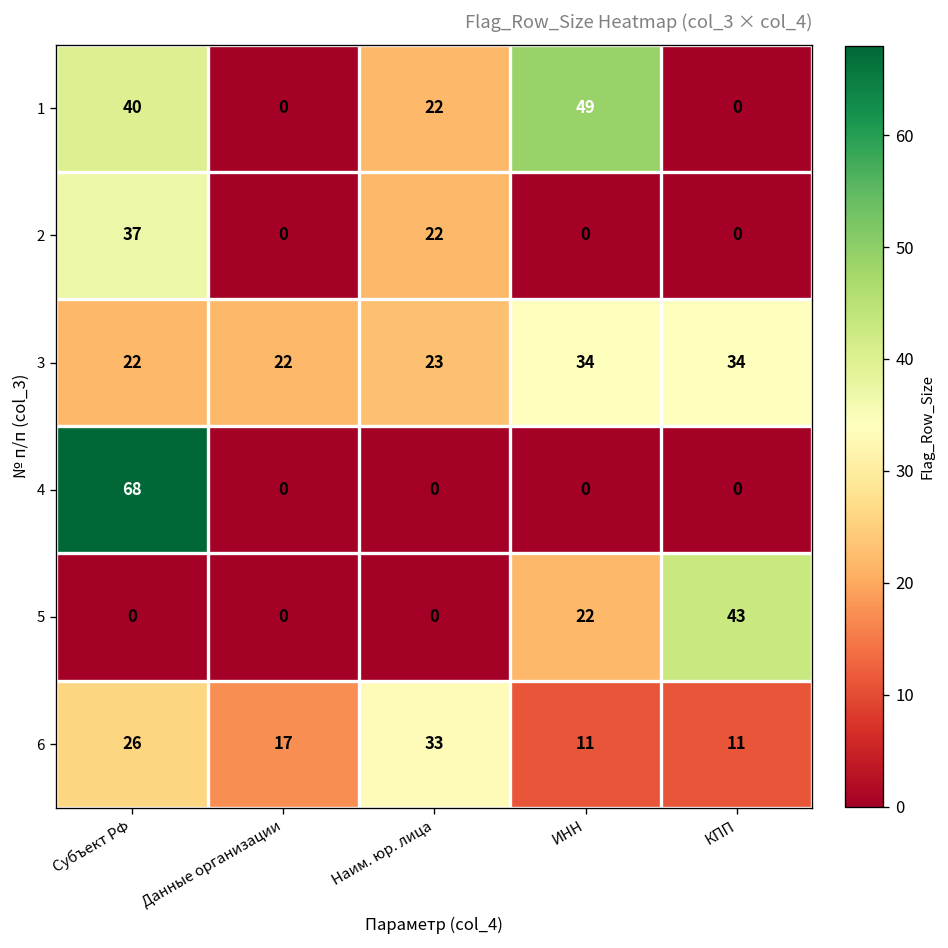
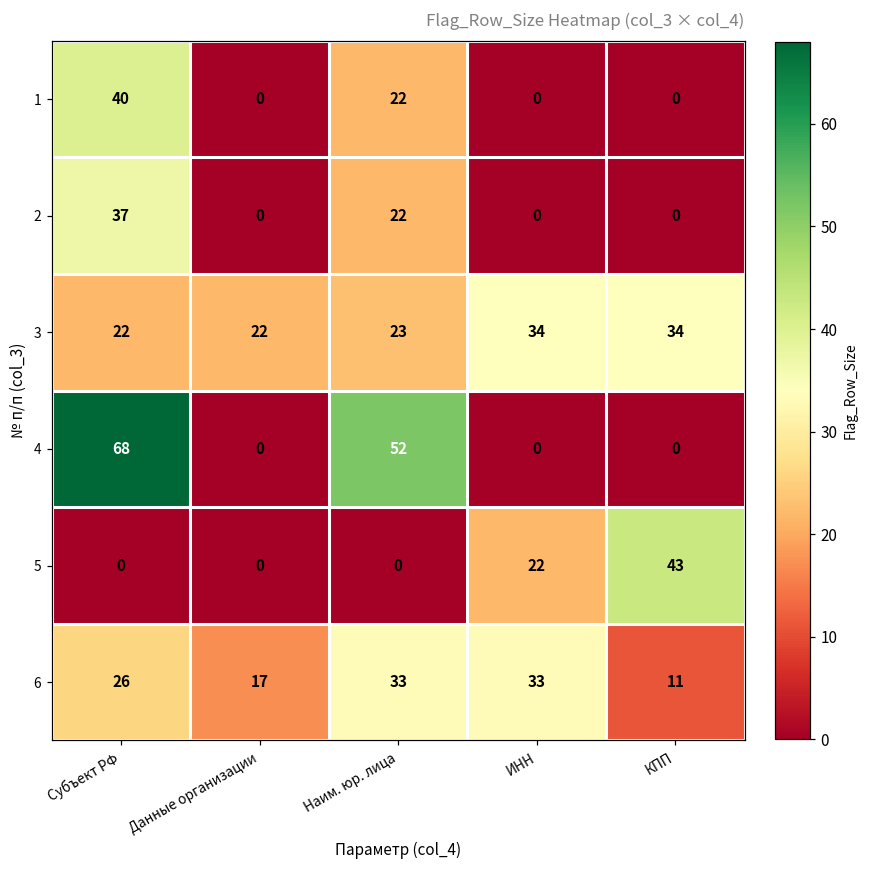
  {
    "1": {
      "Субъект РФ": 40,
      "Данные организации": 0,
      "Наим. юр. лица": 22,
-     "ИНН": 49,
+     "ИНН": 0,
      "КПП": 0
    },
    "2": {
      "Субъект РФ": 37,
      "Данные организации": 0,
      "Наим. юр. лица": 22,
      "ИНН": 0,
      "КПП": 0
    },
    "3": {
      "Субъект РФ": 22,
      "Данные организации": 22,
      "Наим. юр. лица": 23,
      "ИНН": 34,
      "КПП": 34
    },
    "4": {
      "Субъект РФ": 68,
      "Данные организации": 0,
-     "Наим. юр. лица": 0,
+     "Наим. юр. лица": 52,
      "ИНН": 0,
      "КПП": 0
    },
    "5": {
      "Субъект РФ": 0,
      "Данные организации": 0,
      "Наим. юр. лица": 0,
      "ИНН": 22,
      "КПП": 43
    },
    "6": {
      "Субъект РФ": 26,
      "Данные организации": 17,
      "Наим. юр. лица": 33,
-     "ИНН": 11,
+     "ИНН": 33,
      "КПП": 11
    }
  }
